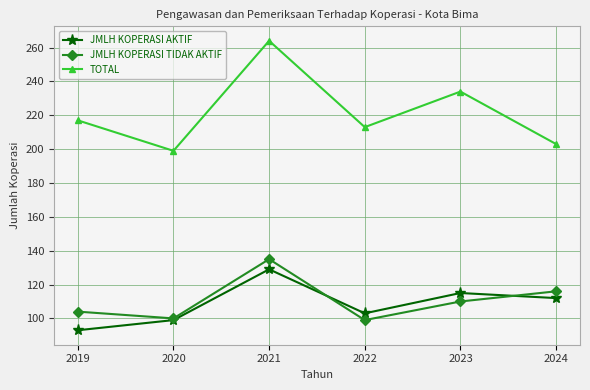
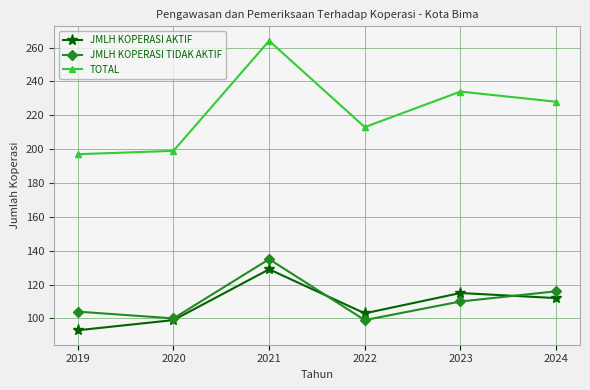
  {
    "JMLH KOPERASI AKTIF": {
      "2019": 93,
      "2021": 129,
      "2022": 103,
      "2023": 115,
      "2024": 112
    },
    "JMLH KOPERASI TIDAK AKTIF": {
      "2019": 104,
      "2021": 135,
      "2022": 99,
      "2023": 110,
      "2024": 116
    },
    "TOTAL": {
-     "2019": 217,
+     "2019": 197,
      "2020": 199,
      "2021": 264,
      "2022": 213,
      "2023": 234,
-     "2024": 203
+     "2024": 228
    }
  }
